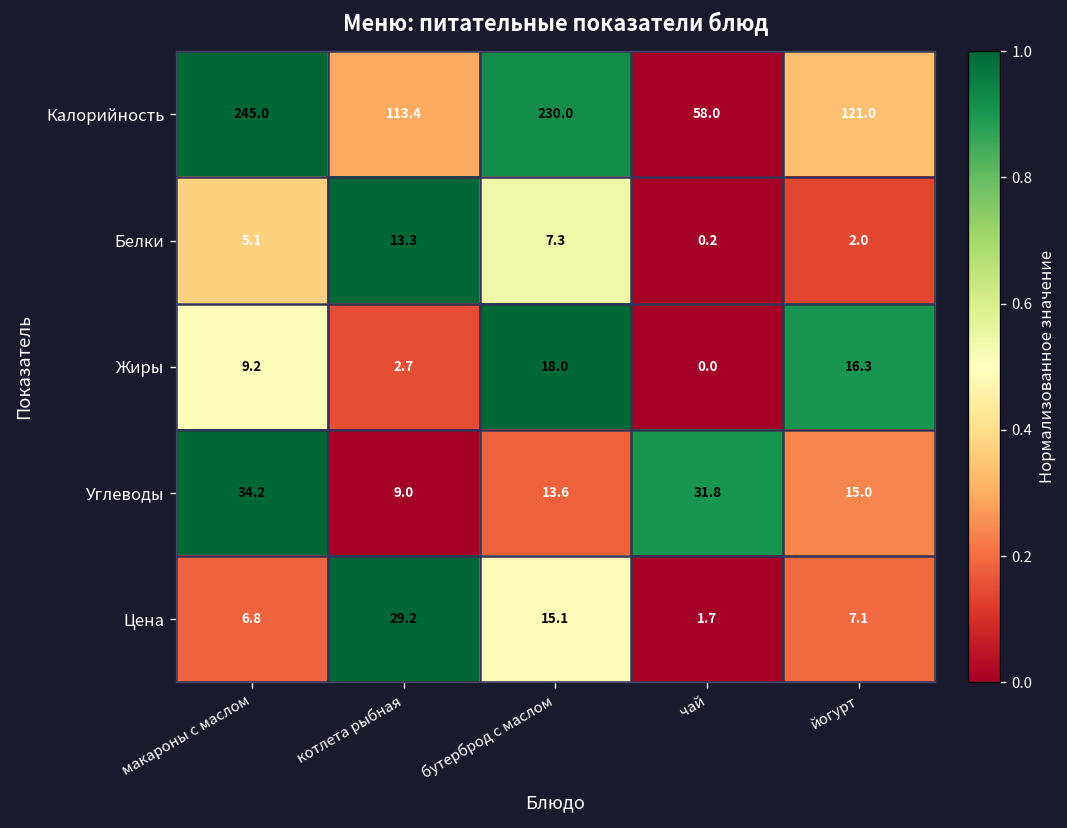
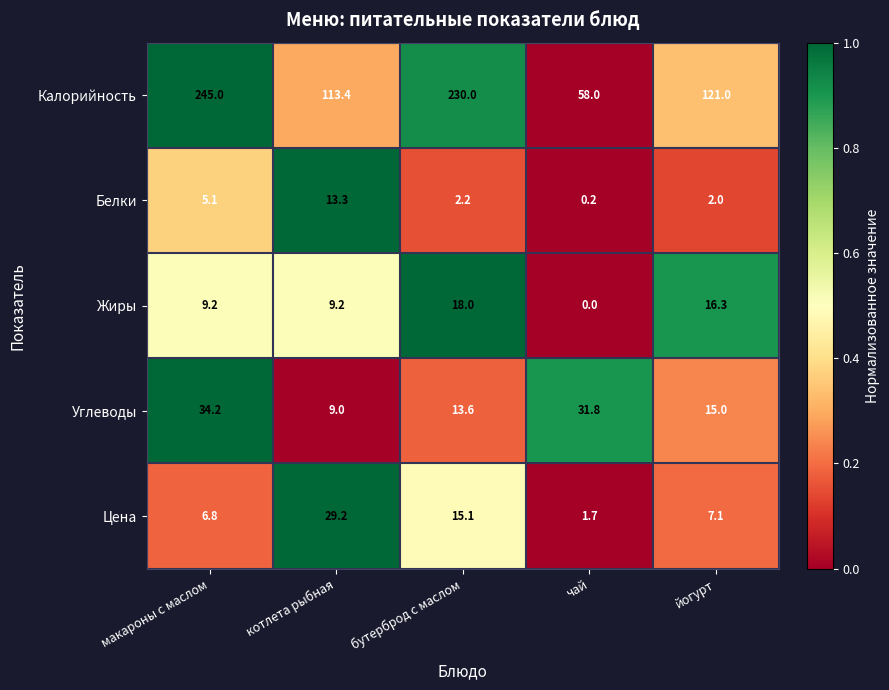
  {
    "Калорийность": {
      "макароны с маслом": 245.0,
      "котлета рыбная": 113.4,
      "бутерброд с маслом": 230.0,
      "чай": 58.0,
      "йогурт": 121.0
    },
    "Белки": {
      "макароны с маслом": 5.1,
      "котлета рыбная": 13.3,
-     "бутерброд с маслом": 7.3,
+     "бутерброд с маслом": 2.2,
      "чай": 0.2,
      "йогурт": 2.0
    },
    "Жиры": {
      "макароны с маслом": 9.2,
-     "котлета рыбная": 2.7,
+     "котлета рыбная": 9.2,
      "бутерброд с маслом": 18.0,
      "чай": 0.0,
      "йогурт": 16.3
    },
    "Углеводы": {
      "макароны с маслом": 34.2,
      "котлета рыбная": 9.0,
      "бутерброд с маслом": 13.6,
      "чай": 31.8,
      "йогурт": 15.0
    },
    "Цена": {
      "макароны с маслом": 6.8,
      "котлета рыбная": 29.2,
      "бутерброд с маслом": 15.1,
      "чай": 1.7,
      "йогурт": 7.1
    }
  }
